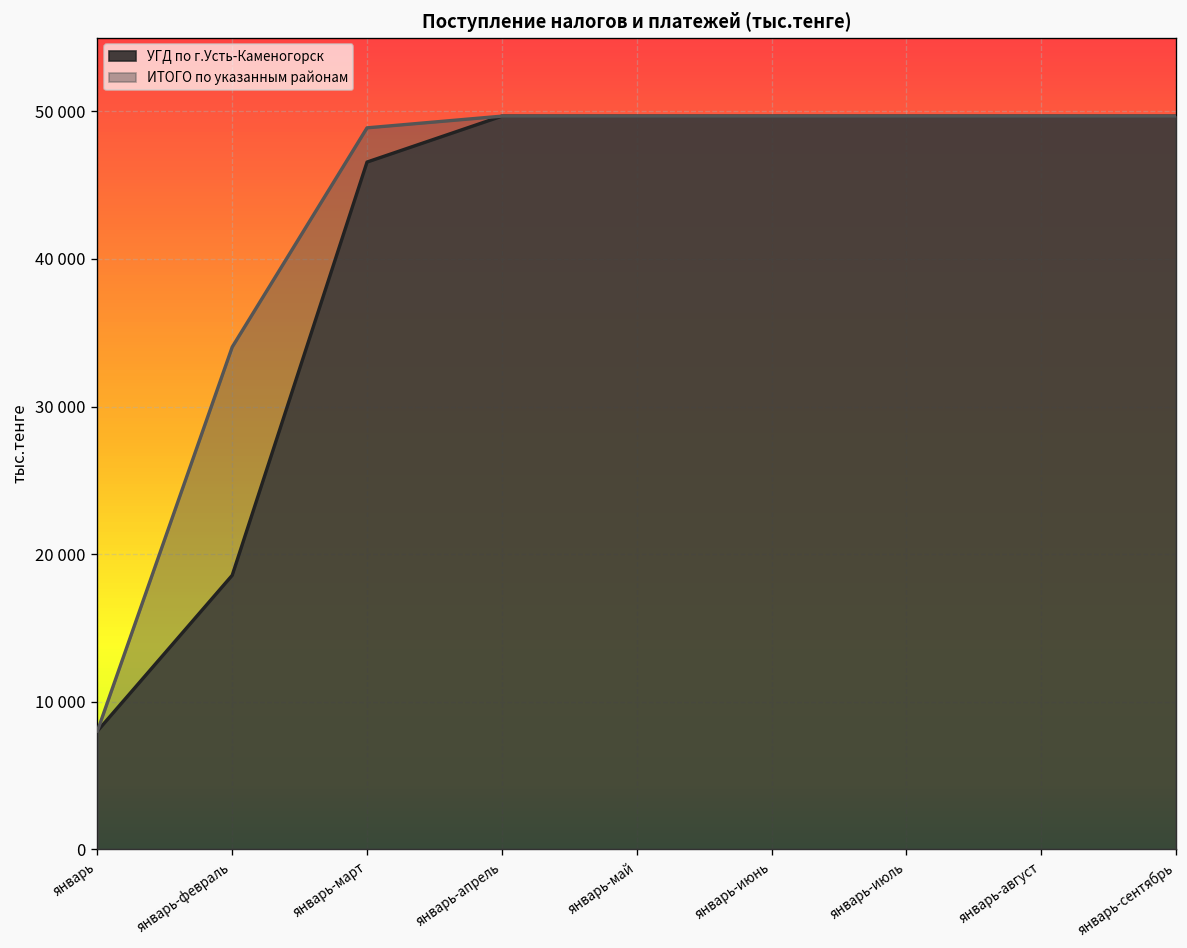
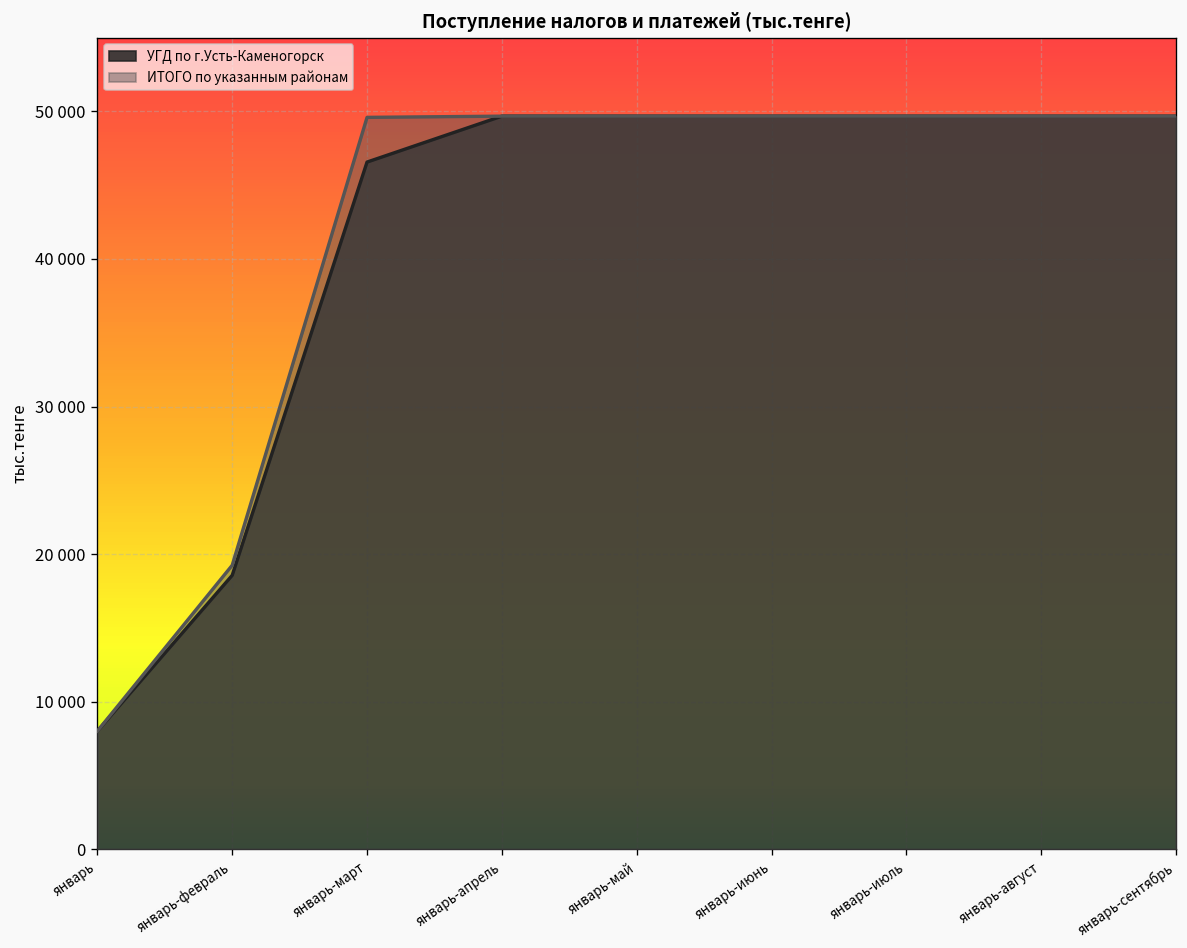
  {
    "УГД по г.Усть-Каменогорск": {
      "январь-февраль": 18600,
      "январь-март": 46600
    },
    "ИТОГО по указанным районам": {
-     "январь-февраль": 34000,
-     "январь-март": 48900
+     "январь-февраль": 19200,
+     "январь-март": 49600
    }
  }
